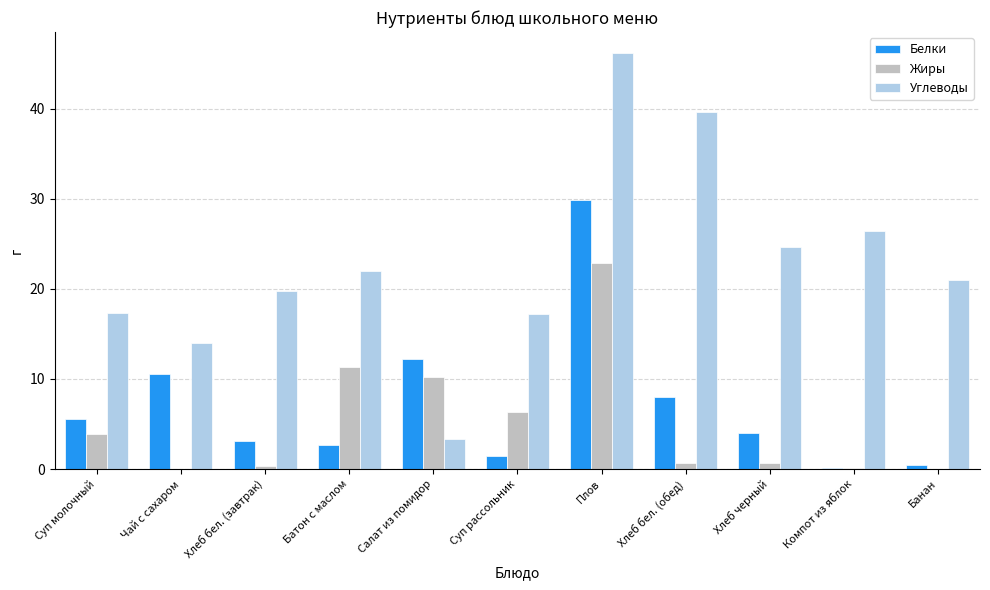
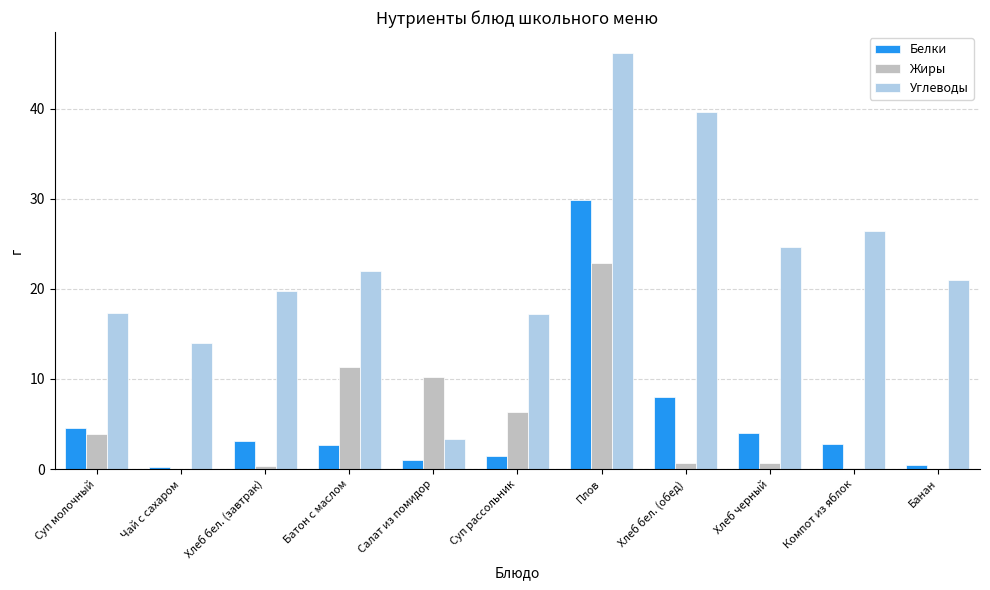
  {
    "Белки": {
-     "Суп молочный": 6,
-     "Чай с сахаром": 11,
+     "Суп молочный": 5,
+     "Чай с сахаром": 0,
      "Хлеб бел. (завтрак)": 3,
      "Батон с маслом": 3,
-     "Салат из помидор": 12,
+     "Салат из помидор": 1,
      "Суп рассольник": 1,
      "Плов": 30,
      "Хлеб бел. (обед)": 8,
      "Хлеб черный": 4,
-     "Компот из яблок": 0,
+     "Компот из яблок": 3,
      "Банан": 1
    }
  }
